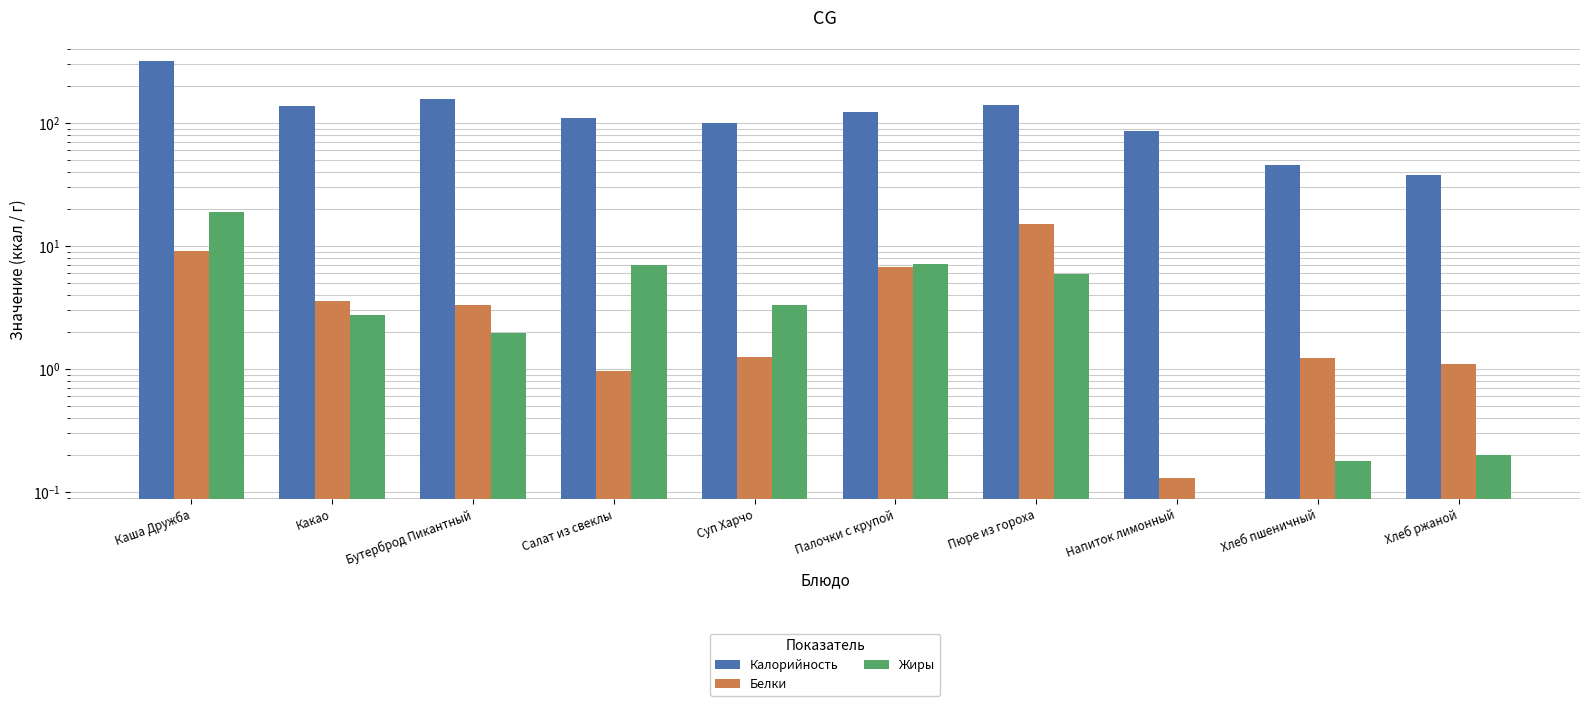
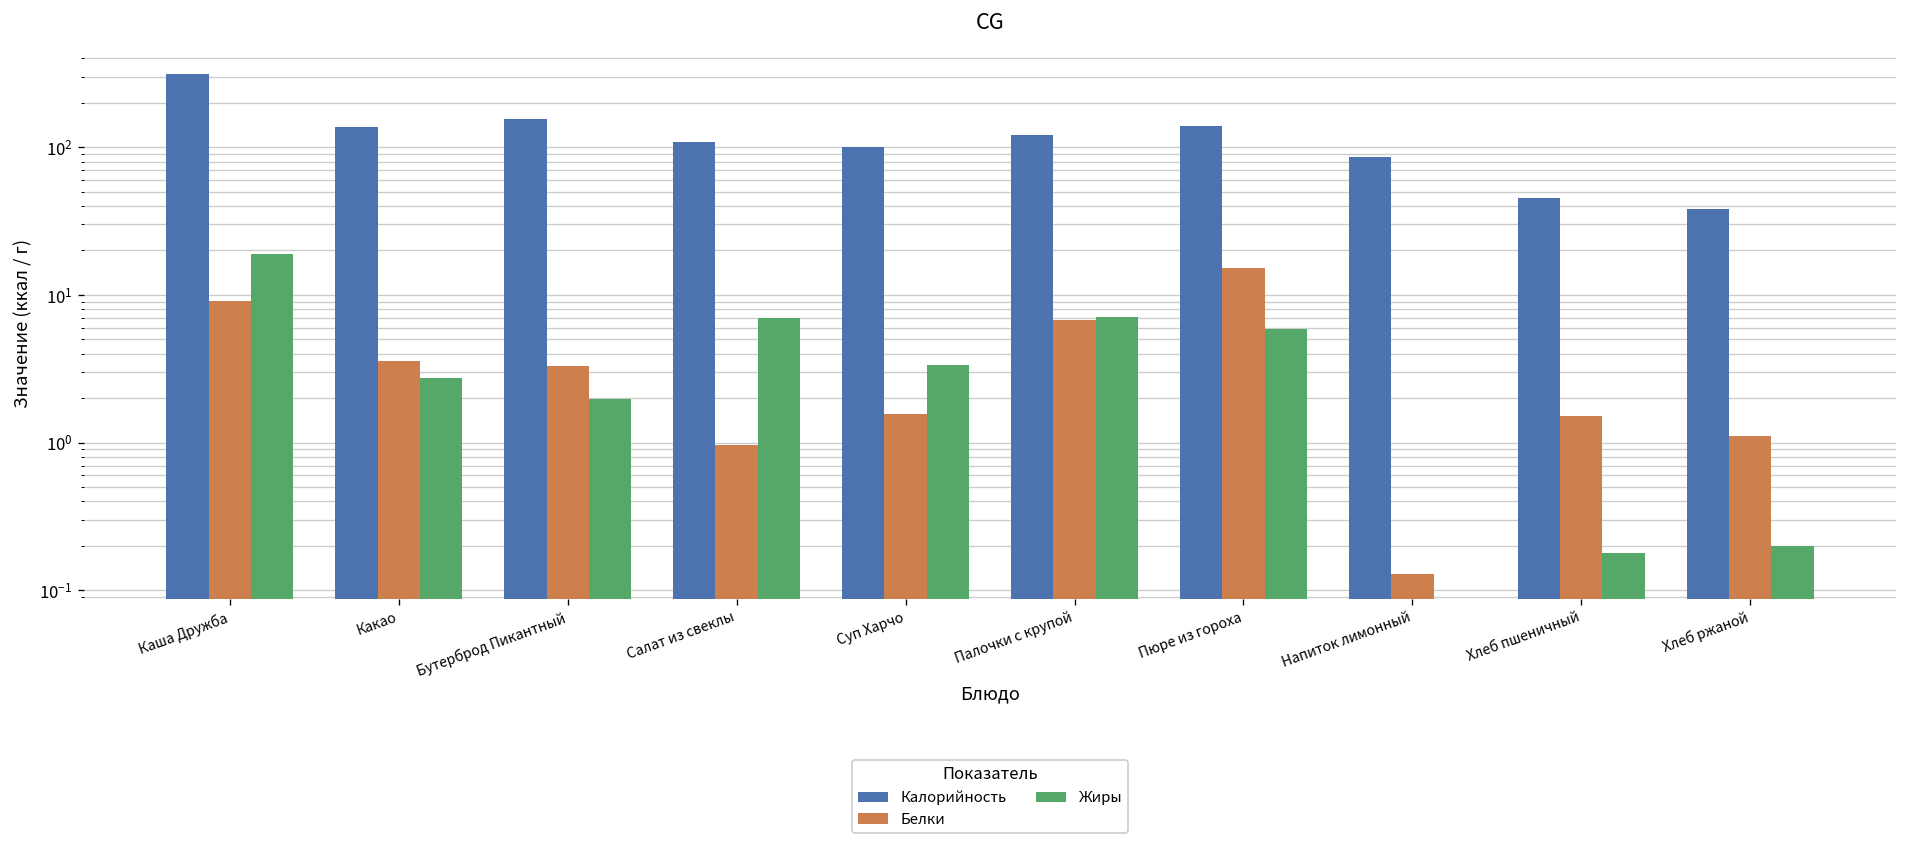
  {
    "Калорийность": {
      "Каша Дружба": 320,
      "Какао": 140,
      "Бутерброд Пикантный": 160,
      "Салат из свеклы": 110,
      "Суп Харчо": 100,
      "Палочки с крупой": 120,
      "Пюре из гороха": 140,
      "Напиток лимонный": 90,
      "Хлеб пшеничный": 45,
      "Хлеб ржаной": 38
    },
    "Белки": {
      "Каша Дружба": 9,
      "Какао": 3.6,
      "Бутерброд Пикантный": 3.3,
      "Салат из свеклы": 1.0,
-     "Суп Харчо": 1.3,
+     "Суп Харчо": 1.6,
      "Палочки с крупой": 7,
      "Пюре из гороха": 15,
      "Напиток лимонный": 0.13,
-     "Хлеб пшеничный": 1.2,
+     "Хлеб пшеничный": 1.5,
      "Хлеб ржаной": 1.1
    },
    "Жиры": {
      "Каша Дружба": 19,
      "Какао": 2.7,
      "Бутерброд Пикантный": 2.0,
      "Салат из свеклы": 7,
      "Суп Харчо": 3.3,
      "Палочки с крупой": 7,
      "Пюре из гороха": 6,
      "Хлеб пшеничный": 0.18,
      "Хлеб ржаной": 0.2
    }
  }
